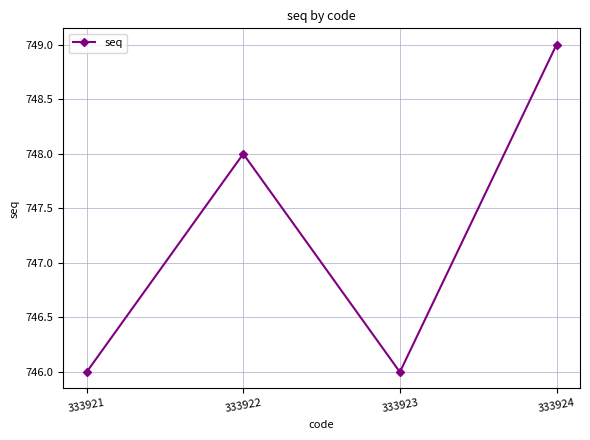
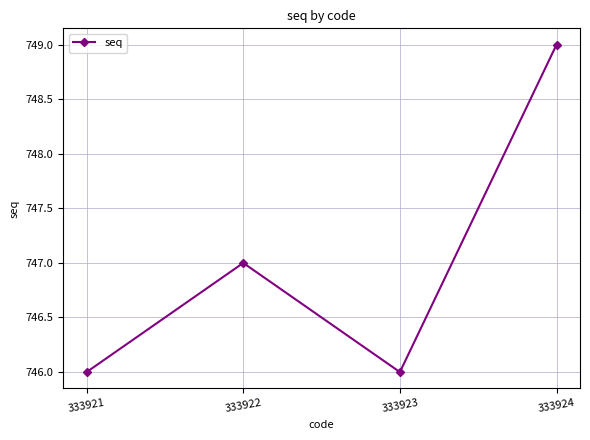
  {
    "333921": 746,
-   "333922": 748,
+   "333922": 747,
    "333923": 746,
    "333924": 749
  }
